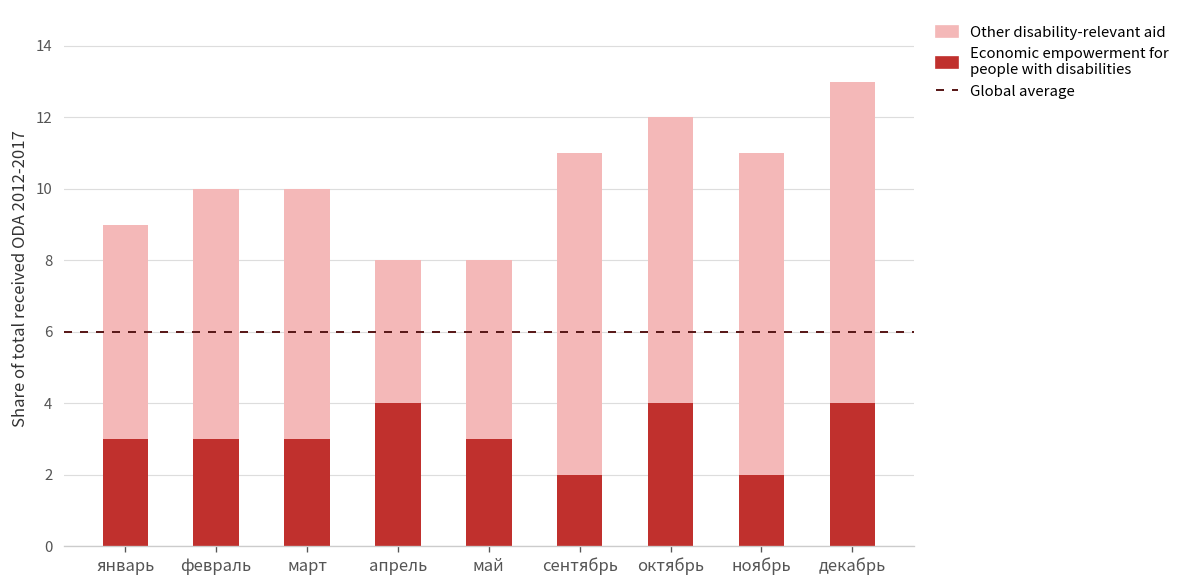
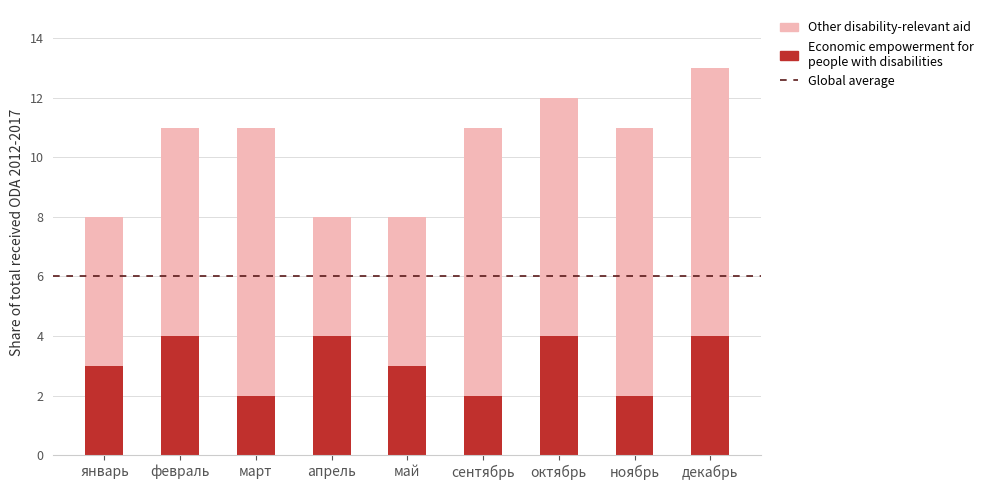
  {
    "Economic empowerment for people with disabilities": {
      "январь": 3,
-     "февраль": 3,
-     "март": 3,
+     "февраль": 4,
+     "март": 2,
      "апрель": 4,
      "май": 3,
      "сентябрь": 2,
      "октябрь": 4,
      "ноябрь": 2,
      "декабрь": 4
    },
    "Other disability-relevant aid": {
-     "январь": 6,
+     "январь": 5,
      "февраль": 7,
-     "март": 7,
+     "март": 9,
      "апрель": 4,
      "май": 5,
      "сентябрь": 9,
      "октябрь": 8,
      "ноябрь": 9,
      "декабрь": 9
    }
  }
